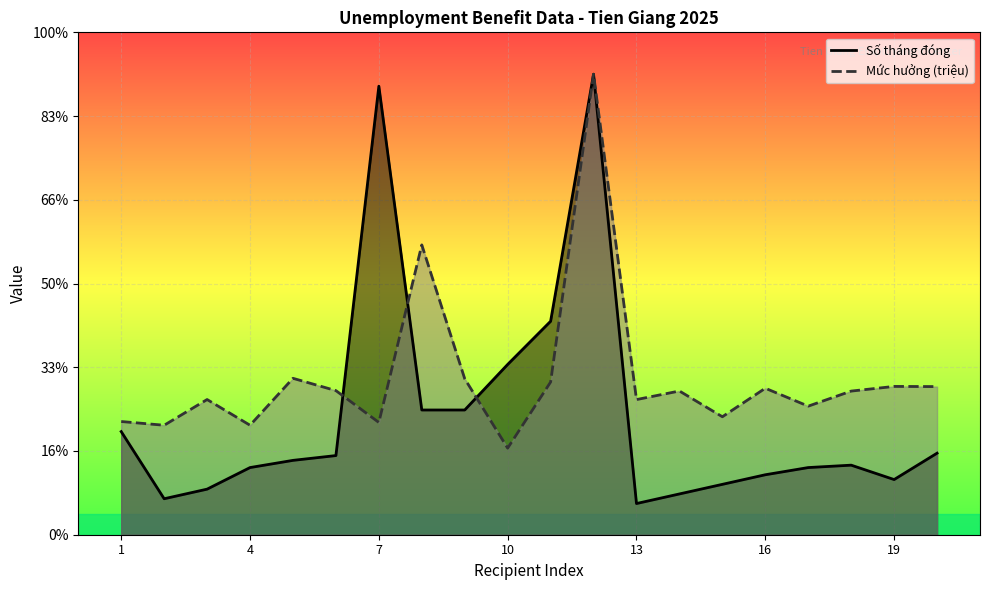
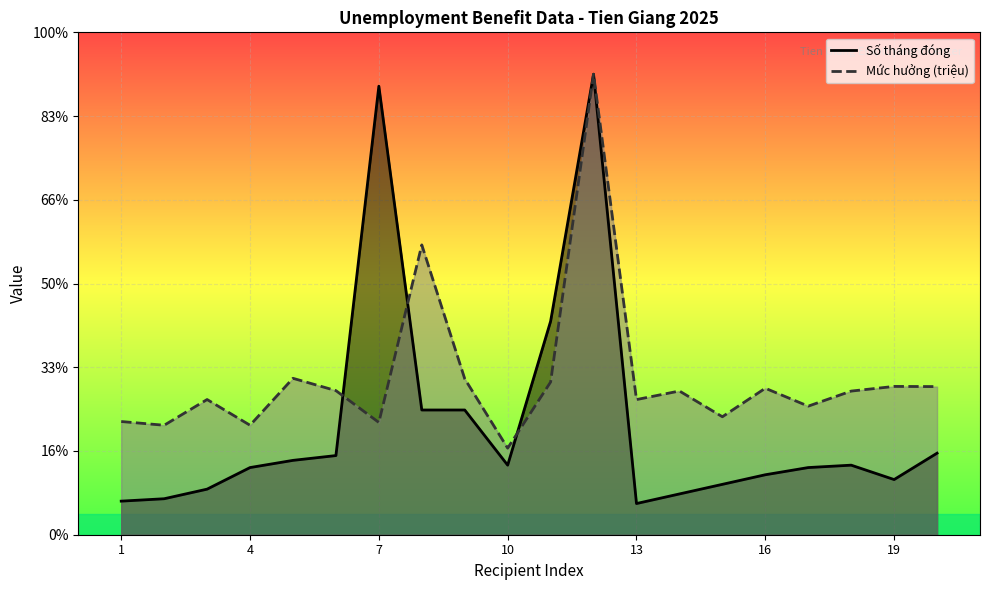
  {
    "Số tháng đóng": {
-     "1": "21%",
+     "1": "7%",
      "4": "13%",
      "7": "89%",
-     "10": "34%",
+     "10": "14%",
      "13": "6%",
      "16": "12%",
      "19": "11%"
    }
  }
